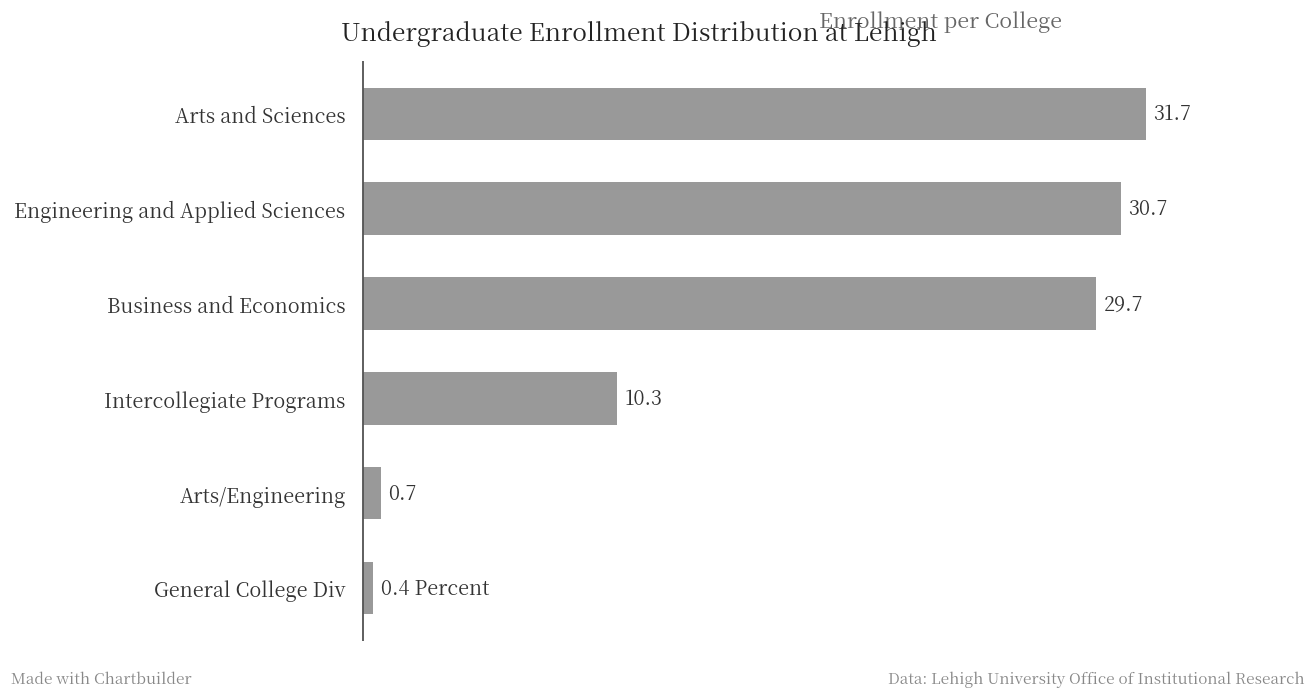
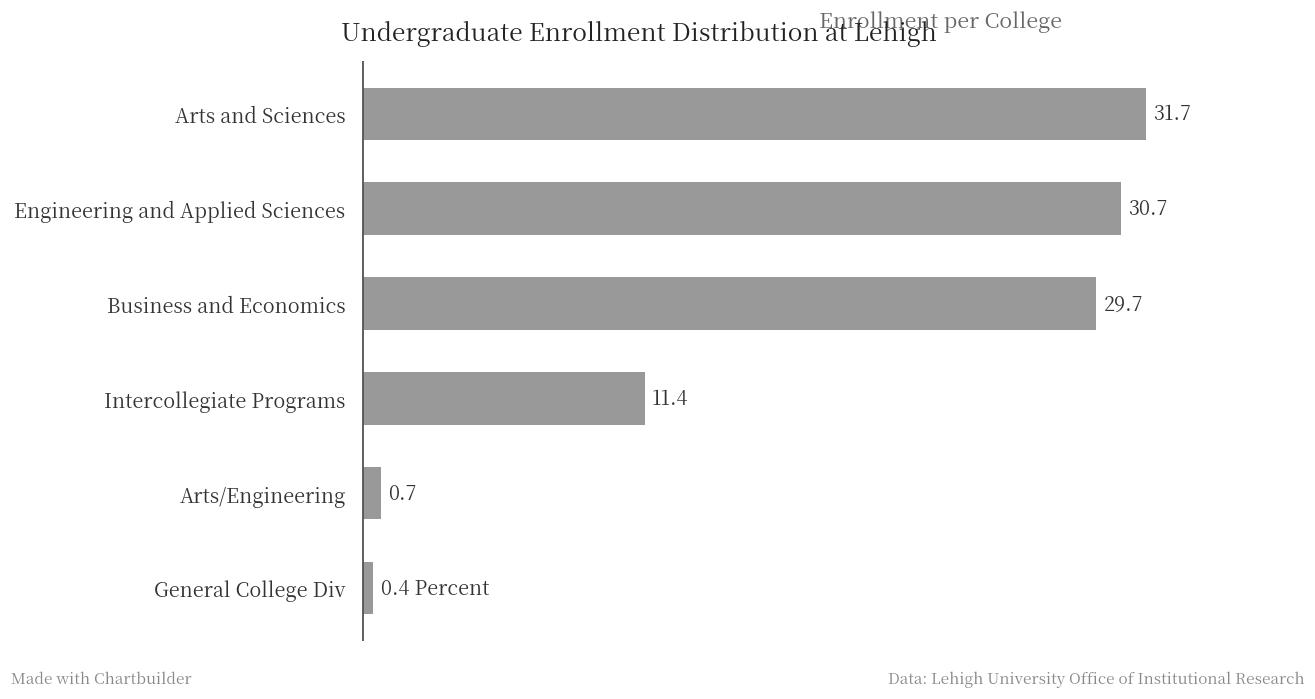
  {
    "Arts and Sciences": 31.7,
    "Engineering and Applied Sciences": 30.7,
    "Business and Economics": 29.7,
-   "Intercollegiate Programs": 10.3,
+   "Intercollegiate Programs": 11.4,
    "Arts/Engineering": 0.7,
    "General College Div": 0.4
  }
